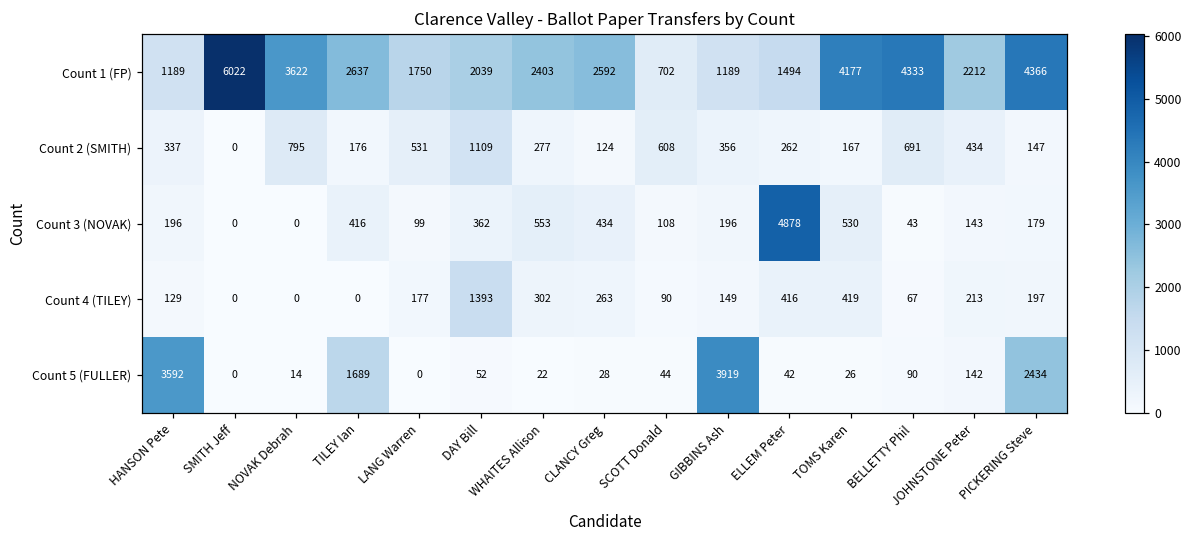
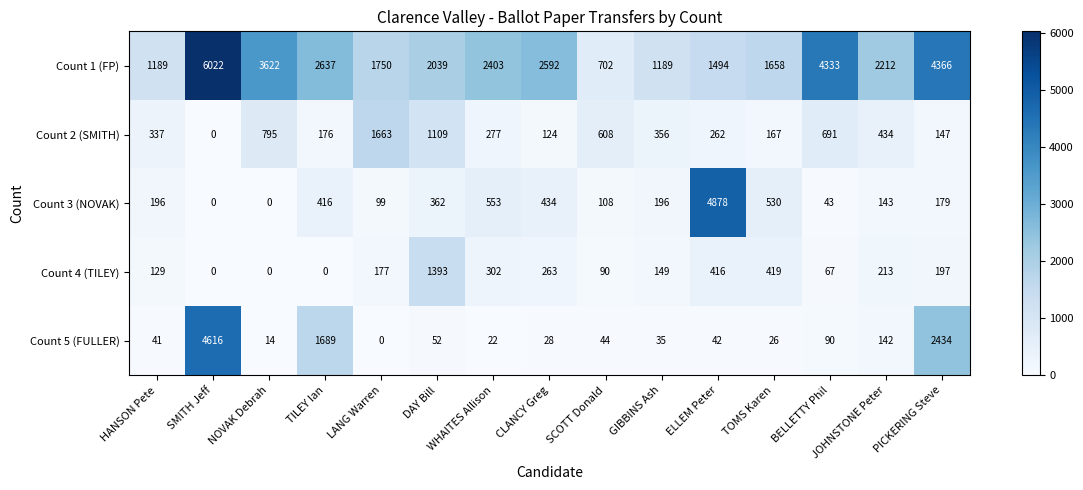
  {
    "Count 1 (FP)": {
      "HANSON Pete": 1189,
      "SMITH Jeff": 6022,
      "NOVAK Debrah": 3622,
      "TILEY Ian": 2637,
      "LANG Warren": 1750,
      "DAY Bill": 2039,
      "WHAITES Allison": 2403,
      "CLANCY Greg": 2592,
      "SCOTT Donald": 702,
      "GIBBINS Ash": 1189,
      "ELLEM Peter": 1494,
-     "TOMS Karen": 4177,
+     "TOMS Karen": 1658,
      "BELLETTY Phil": 4333,
      "JOHNSTONE Peter": 2212,
      "PICKERING Steve": 4366
    },
    "Count 2 (SMITH)": {
      "HANSON Pete": 337,
      "SMITH Jeff": 0,
      "NOVAK Debrah": 795,
      "TILEY Ian": 176,
-     "LANG Warren": 531,
+     "LANG Warren": 1663,
      "DAY Bill": 1109,
      "WHAITES Allison": 277,
      "CLANCY Greg": 124,
      "SCOTT Donald": 608,
      "GIBBINS Ash": 356,
      "ELLEM Peter": 262,
      "TOMS Karen": 167,
      "BELLETTY Phil": 691,
      "JOHNSTONE Peter": 434,
      "PICKERING Steve": 147
    },
    "Count 3 (NOVAK)": {
      "HANSON Pete": 196,
      "SMITH Jeff": 0,
      "NOVAK Debrah": 0,
      "TILEY Ian": 416,
      "LANG Warren": 99,
      "DAY Bill": 362,
      "WHAITES Allison": 553,
      "CLANCY Greg": 434,
      "SCOTT Donald": 108,
      "GIBBINS Ash": 196,
      "ELLEM Peter": 4878,
      "TOMS Karen": 530,
      "BELLETTY Phil": 43,
      "JOHNSTONE Peter": 143,
      "PICKERING Steve": 179
    },
    "Count 4 (TILEY)": {
      "HANSON Pete": 129,
      "SMITH Jeff": 0,
      "NOVAK Debrah": 0,
      "TILEY Ian": 0,
      "LANG Warren": 177,
      "DAY Bill": 1393,
      "WHAITES Allison": 302,
      "CLANCY Greg": 263,
      "SCOTT Donald": 90,
      "GIBBINS Ash": 149,
      "ELLEM Peter": 416,
      "TOMS Karen": 419,
      "BELLETTY Phil": 67,
      "JOHNSTONE Peter": 213,
      "PICKERING Steve": 197
    },
    "Count 5 (FULLER)": {
-     "HANSON Pete": 3592,
-     "SMITH Jeff": 0,
+     "HANSON Pete": 41,
+     "SMITH Jeff": 4616,
      "NOVAK Debrah": 14,
      "TILEY Ian": 1689,
      "LANG Warren": 0,
      "DAY Bill": 52,
      "WHAITES Allison": 22,
      "CLANCY Greg": 28,
      "SCOTT Donald": 44,
-     "GIBBINS Ash": 3919,
+     "GIBBINS Ash": 35,
      "ELLEM Peter": 42,
      "TOMS Karen": 26,
      "BELLETTY Phil": 90,
      "JOHNSTONE Peter": 142,
      "PICKERING Steve": 2434
    }
  }
